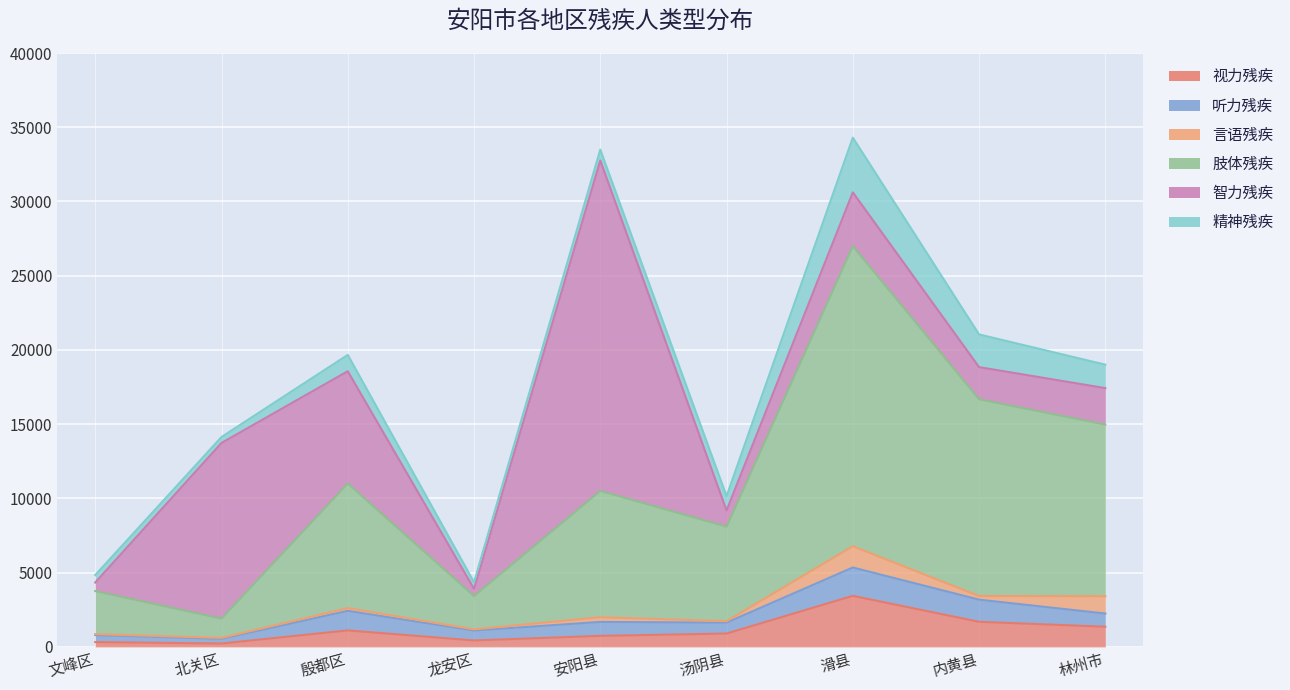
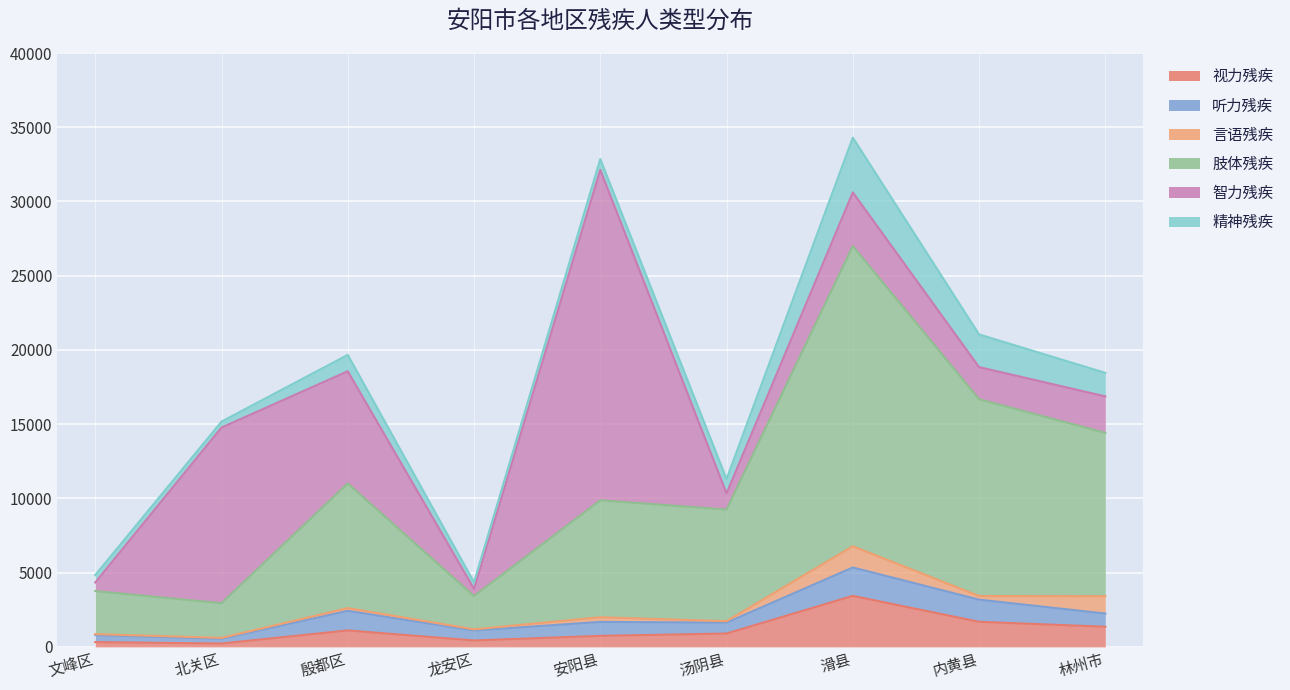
  {
    "肢体残疾": {
      "文峰区": 2900,
-     "北关区": 1300,
+     "北关区": 2300,
      "殷都区": 8400,
      "龙安区": 2200,
-     "安阳县": 8500,
-     "汤阴县": 6400,
+     "安阳县": 7900,
+     "汤阴县": 7500,
      "滑县": 20200,
      "内黄县": 13300,
-     "林州市": 11600
+     "林州市": 11000
    },
    "智力残疾": {
      "文峰区": 600,
      "北关区": 11800,
      "殷都区": 7600,
      "龙安区": 500,
      "安阳县": 22300,
      "汤阴县": 1100,
      "滑县": 3600,
      "内黄县": 2200,
      "林州市": 2500
    }
  }
